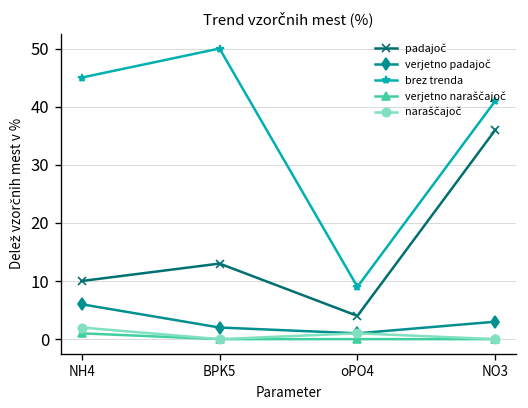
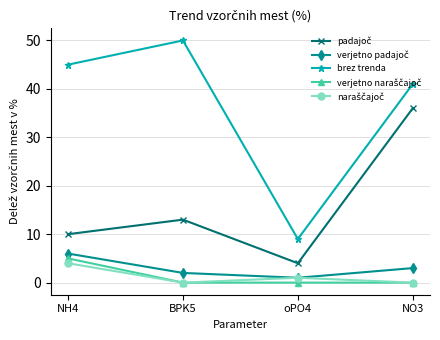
  {
    "verjetno naraščajoč": {
-     "NH4": 1,
+     "NH4": 5,
      "oPO4": 0
    },
    "naraščajoč": {
-     "NH4": 2
+     "NH4": 4
    }
  }
